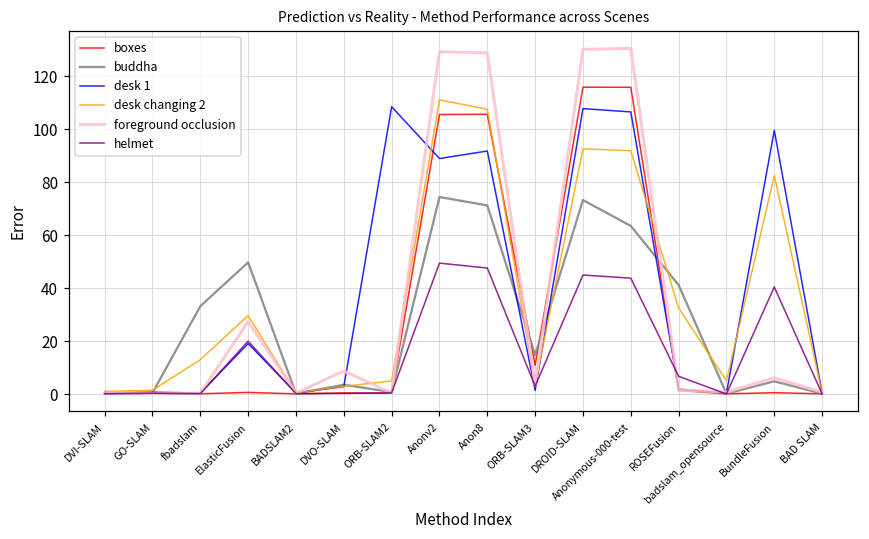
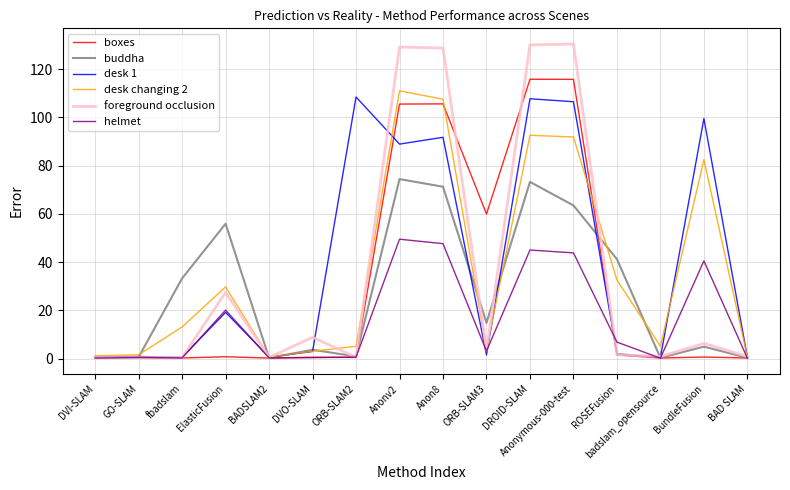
  {
    "boxes": {
      "ElasticFusion": 1,
      "Anonv2": 106,
      "Anon8": 106,
-     "ORB-SLAM3": 11,
+     "ORB-SLAM3": 60,
      "DROID-SLAM": 116,
      "Anonymous-000-test": 116,
      "BundleFusion": 1
    },
    "buddha": {
      "fbadslam": 33,
-     "ElasticFusion": 50,
+     "ElasticFusion": 56,
      "Anonv2": 74,
      "Anon8": 71,
      "ORB-SLAM3": 15,
      "DROID-SLAM": 73,
      "Anonymous-000-test": 64,
      "ROSEFusion": 41,
      "BundleFusion": 5
    },
    "desk 1": {
      "ORB-SLAM2": 108,
      "Anonv2": 89,
      "Anon8": 92,
      "ORB-SLAM3": 2,
      "DROID-SLAM": 108,
      "Anonymous-000-test": 107,
      "BundleFusion": 100
    },
    "desk changing 2": {
      "fbadslam": 13,
      "ElasticFusion": 30,
      "ORB-SLAM2": 5,
      "Anonv2": 111,
      "Anon8": 108,
      "DROID-SLAM": 93,
      "Anonymous-000-test": 92,
      "ROSEFusion": 33,
      "badslam_opensource": 5,
      "BundleFusion": 83
    },
    "foreground occlusion": {
      "ElasticFusion": 27,
      "DVO-SLAM": 9,
      "Anonv2": 129,
      "Anon8": 129,
      "DROID-SLAM": 130,
      "Anonymous-000-test": 130,
      "BundleFusion": 6
    },
    "helmet": {
      "Anonv2": 50,
      "Anon8": 48,
      "DROID-SLAM": 45,
      "Anonymous-000-test": 44,
      "ROSEFusion": 7,
      "BundleFusion": 41
    }
  }
